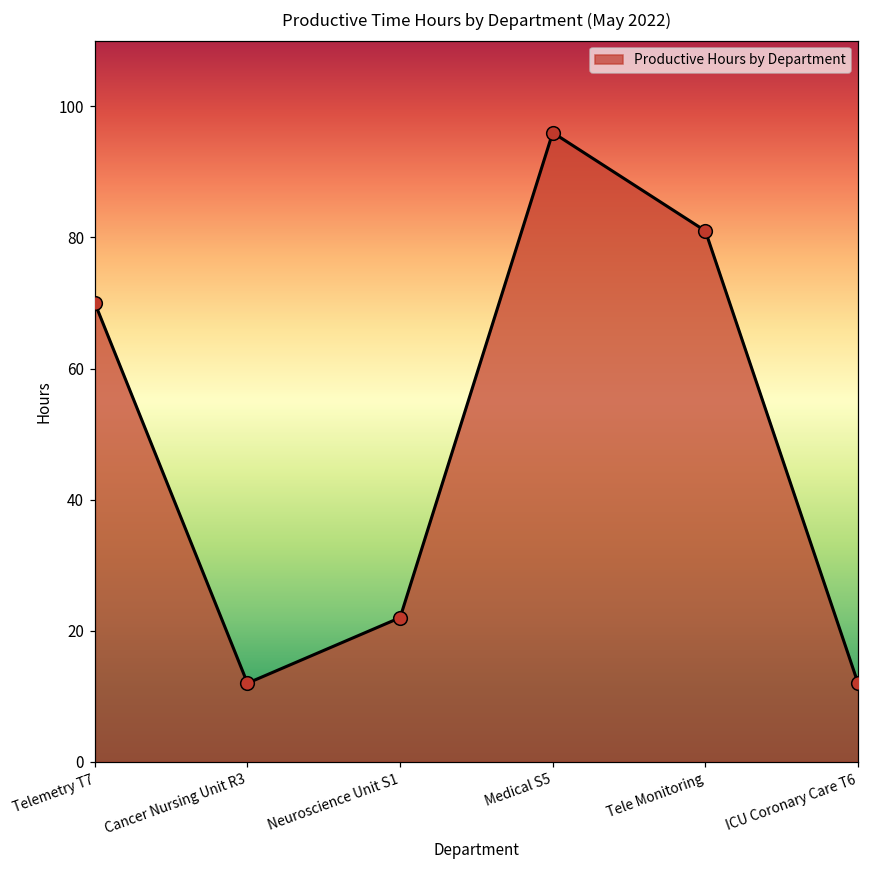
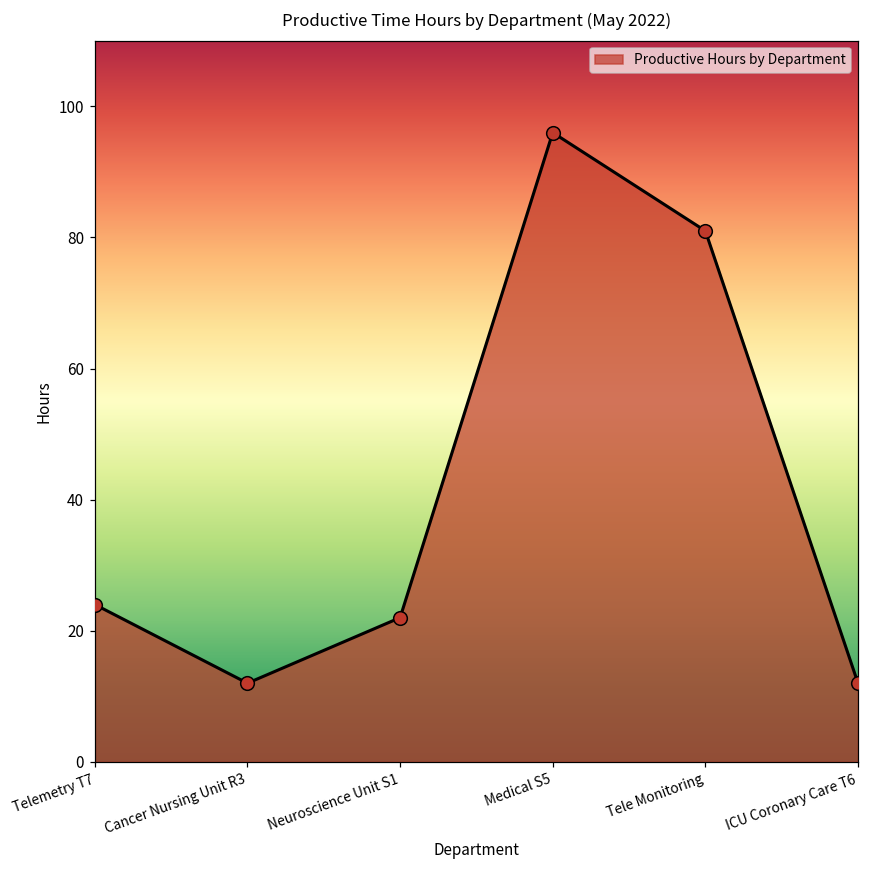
  {
-   "Telemetry T7": 70,
+   "Telemetry T7": 24,
    "Cancer Nursing Unit R3": 12,
    "Neuroscience Unit S1": 22,
    "Medical S5": 96,
    "Tele Monitoring": 81,
    "ICU Coronary Care T6": 12
  }
